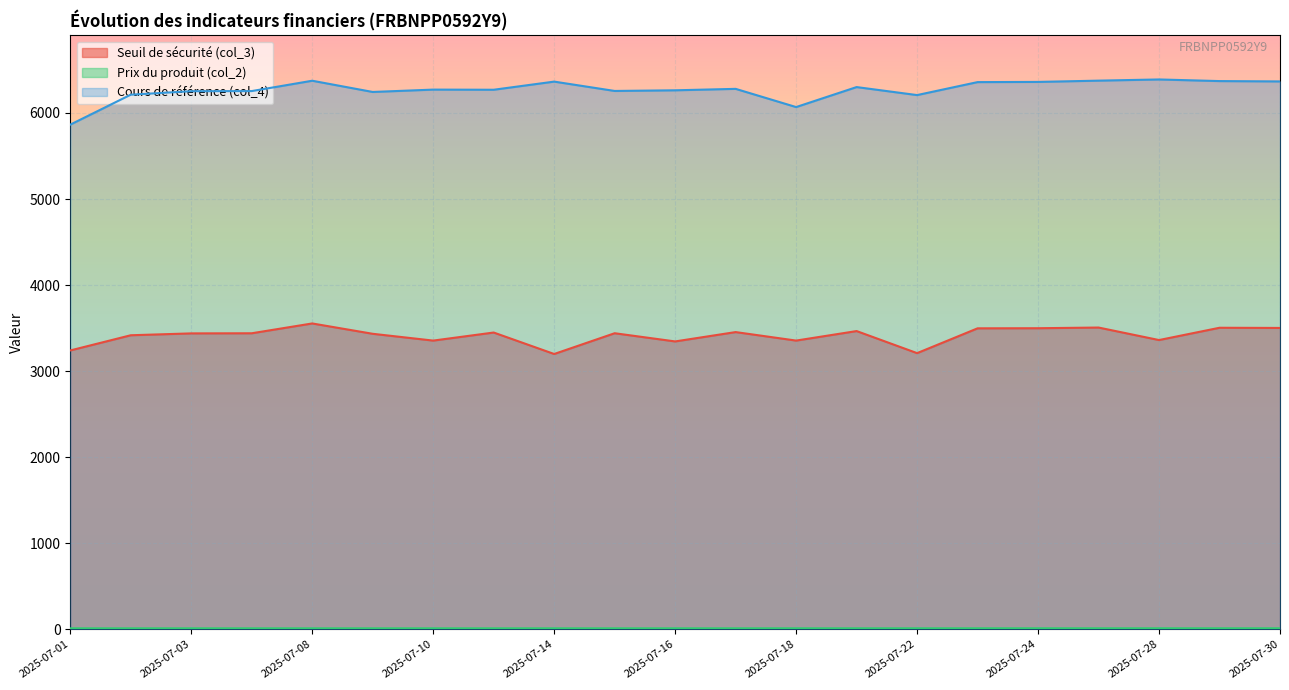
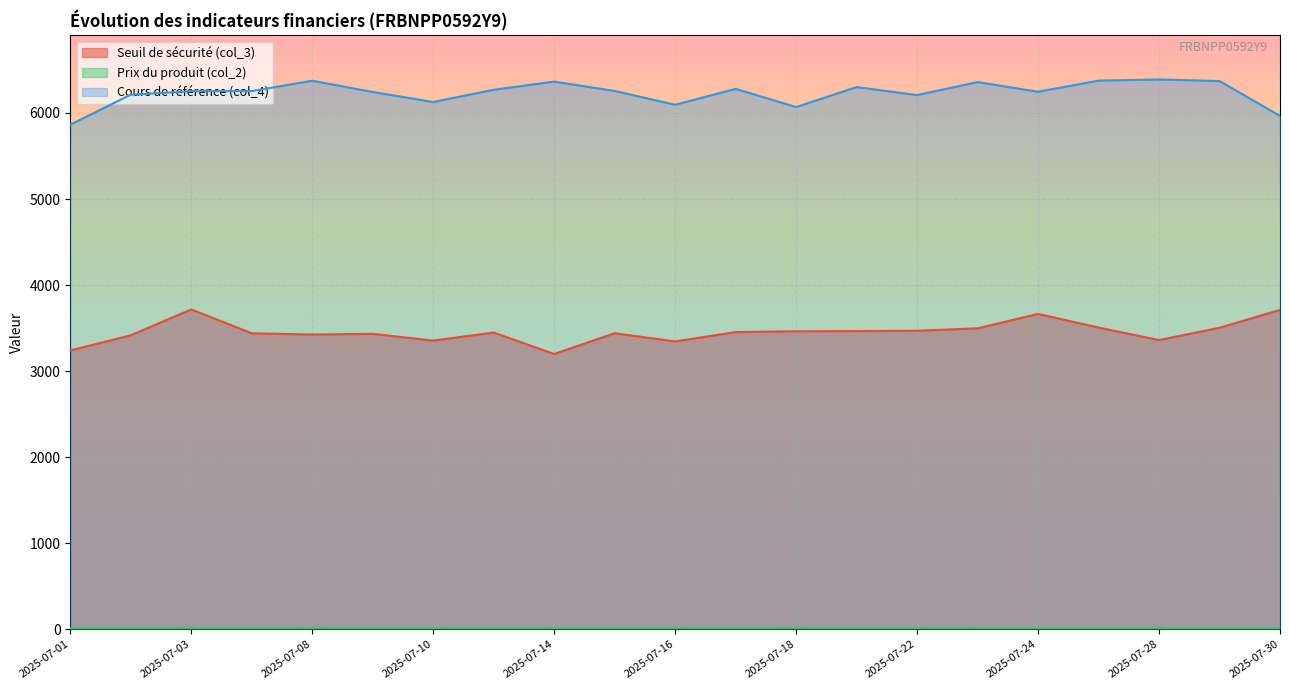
  {
    "Seuil de sécurité (col_3)": {
      "2025-07-01": 3200,
-     "2025-07-03": 3400,
-     "2025-07-08": 3600,
+     "2025-07-03": 3700,
+     "2025-07-08": 3400,
      "2025-07-10": 3400,
      "2025-07-14": 3200,
      "2025-07-16": 3300,
-     "2025-07-18": 3400,
-     "2025-07-22": 3200,
-     "2025-07-24": 3500,
+     "2025-07-18": 3500,
+     "2025-07-22": 3500,
+     "2025-07-24": 3700,
      "2025-07-28": 3400,
-     "2025-07-30": 3500
+     "2025-07-30": 3700
    },
    "Prix du produit (col_2)": {
      "2025-07-01": 0,
      "2025-07-03": 0,
      "2025-07-08": 0,
      "2025-07-10": 0,
      "2025-07-14": 0,
      "2025-07-16": 0,
      "2025-07-18": 0,
      "2025-07-22": 0,
      "2025-07-24": 0,
      "2025-07-28": 0,
      "2025-07-30": 0
    },
    "Cours de référence (col_4)": {
      "2025-07-01": 5900,
      "2025-07-08": 6400,
-     "2025-07-10": 6300,
+     "2025-07-10": 6100,
      "2025-07-14": 6400,
-     "2025-07-16": 6300,
+     "2025-07-16": 6100,
      "2025-07-18": 6100,
      "2025-07-22": 6200,
-     "2025-07-24": 6400,
+     "2025-07-24": 6200,
      "2025-07-28": 6400,
-     "2025-07-30": 6400
+     "2025-07-30": 6000
    }
  }
